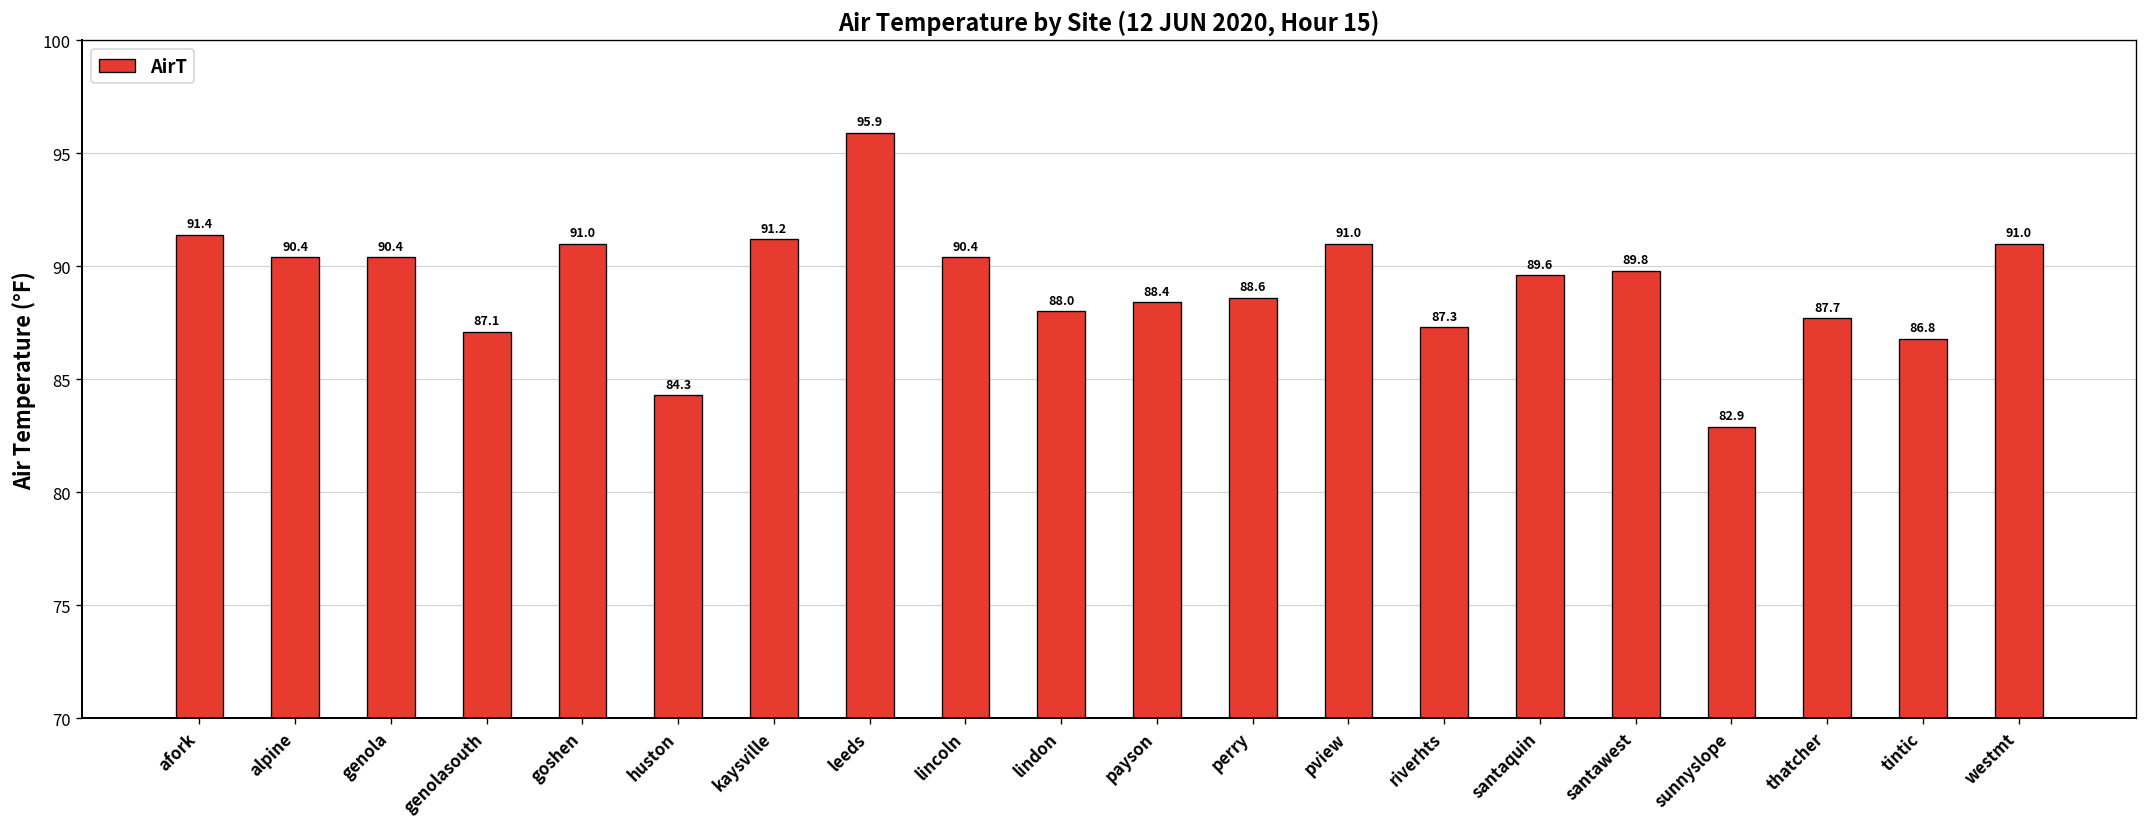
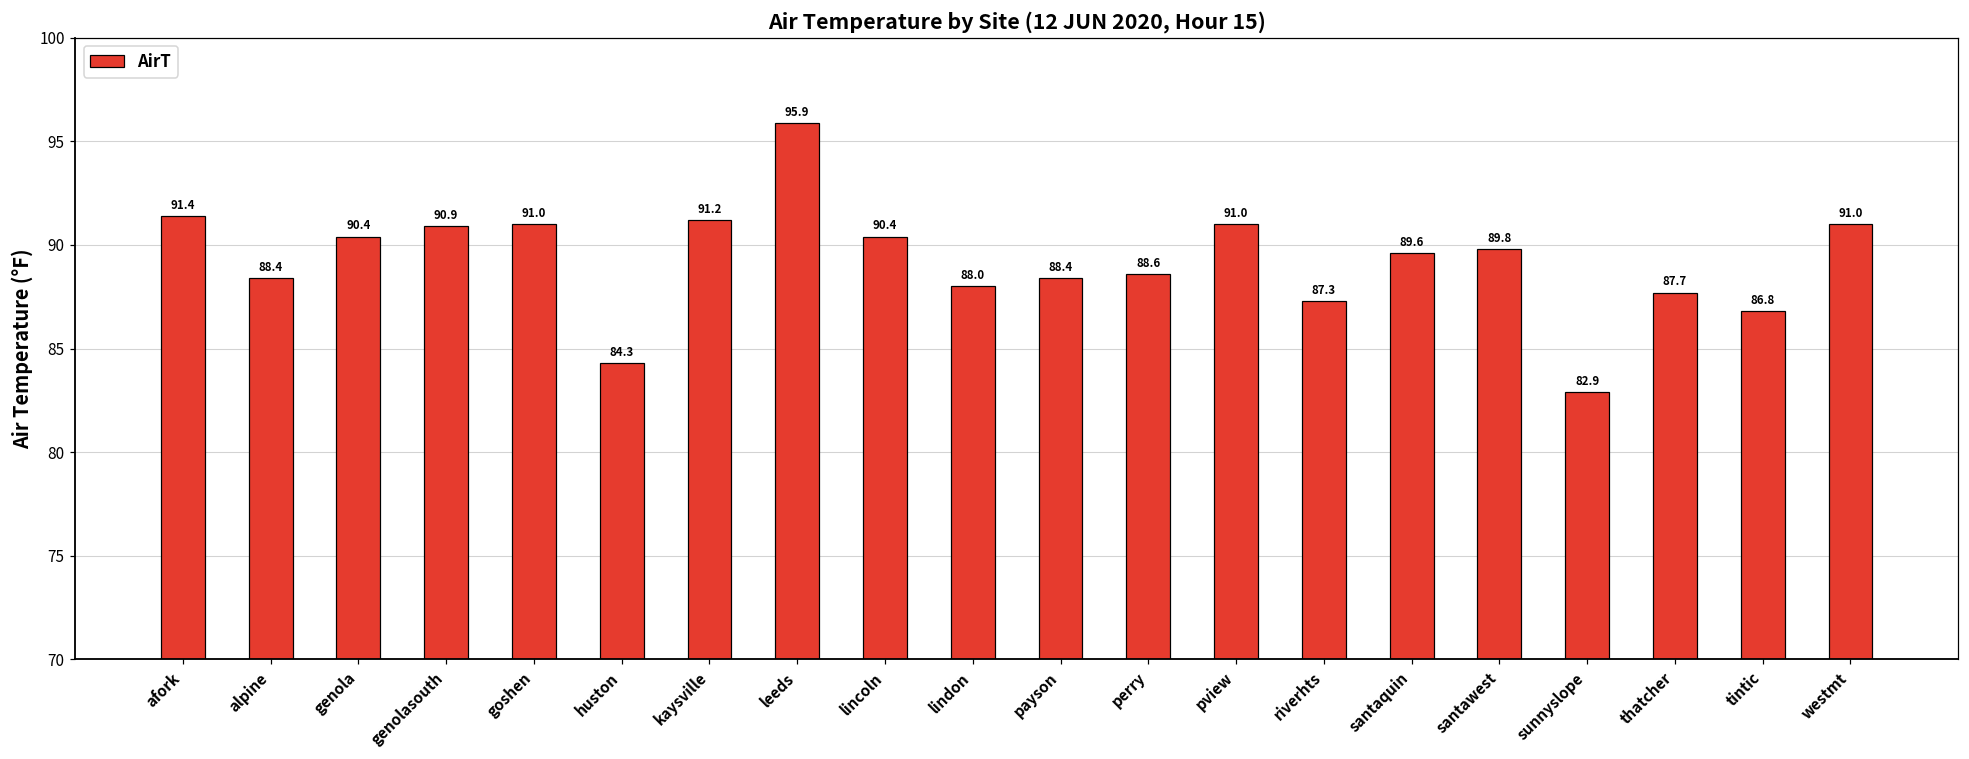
  {
    "afork": 91.4,
-   "alpine": 90.4,
+   "alpine": 88.4,
    "genola": 90.4,
-   "genolasouth": 87.1,
+   "genolasouth": 90.9,
    "goshen": 91.0,
    "huston": 84.3,
    "kaysville": 91.2,
    "leeds": 95.9,
    "lincoln": 90.4,
    "lindon": 88.0,
    "payson": 88.4,
    "perry": 88.6,
    "pview": 91.0,
    "riverhts": 87.3,
    "santaquin": 89.6,
    "santawest": 89.8,
    "sunnyslope": 82.9,
    "thatcher": 87.7,
    "tintic": 86.8,
    "westmt": 91.0
  }
